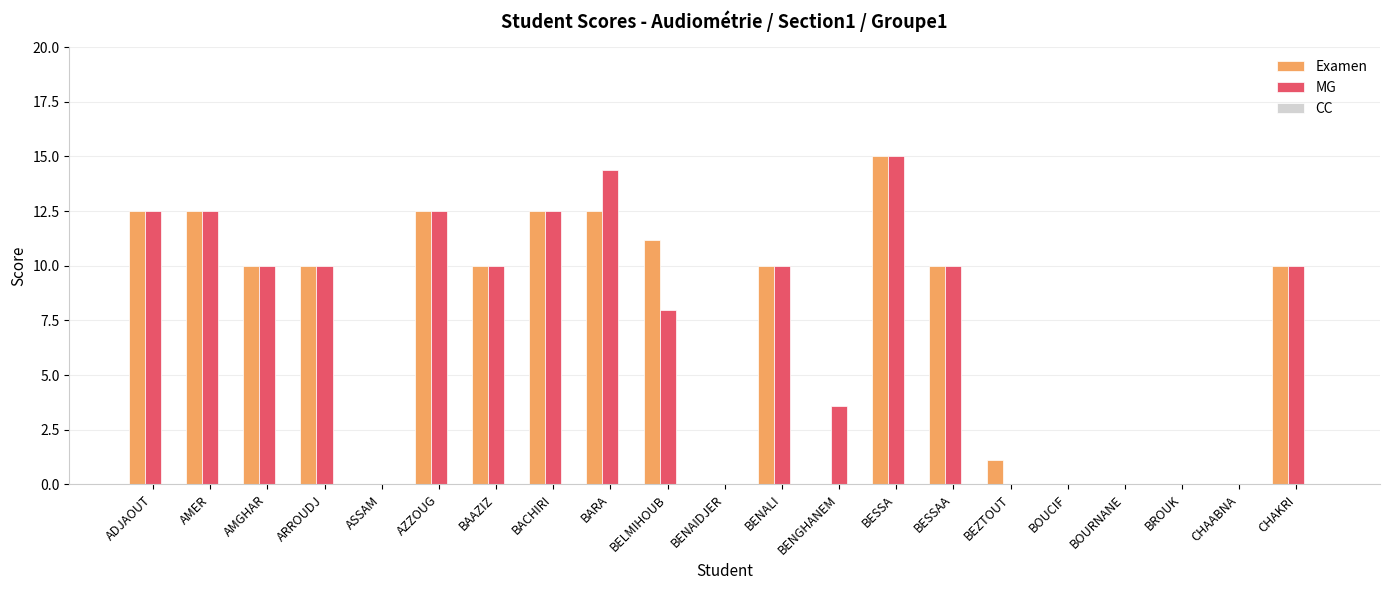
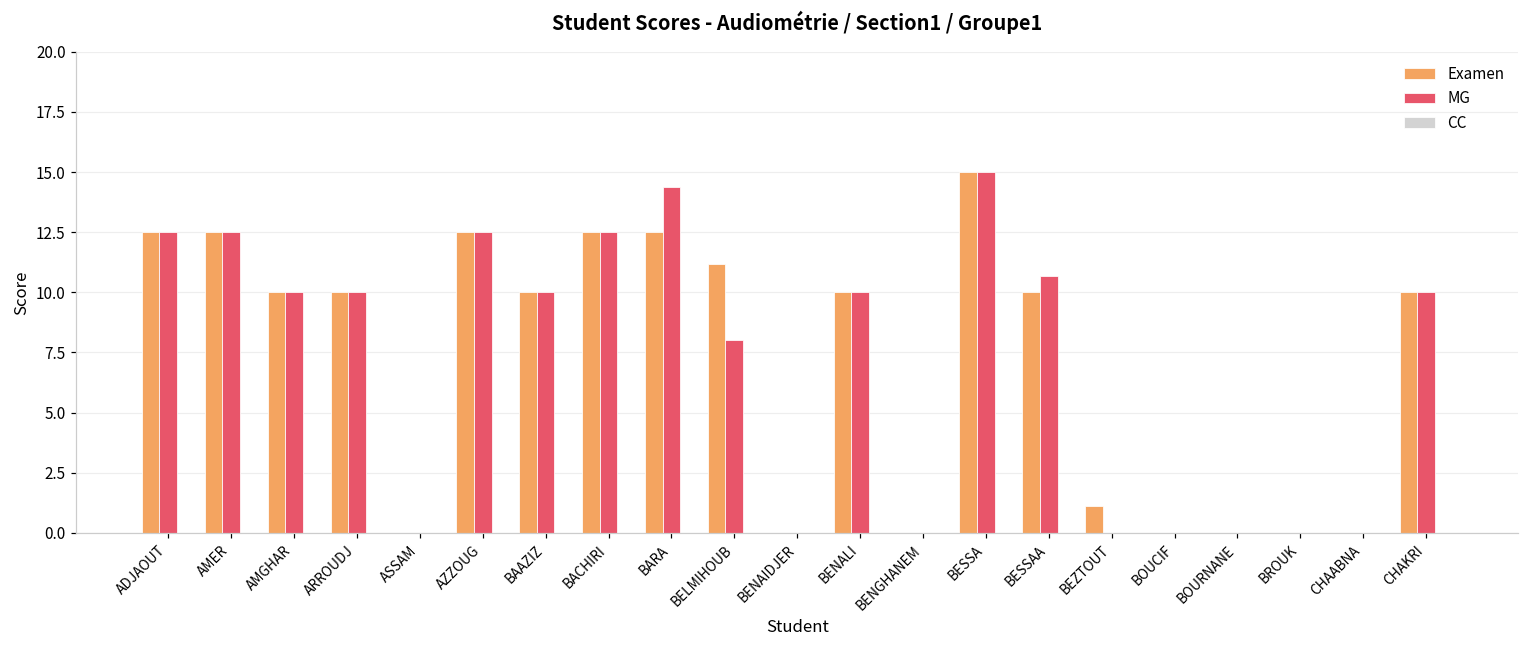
  {
    "Examen": {
      "ADJAOUT": 12.5,
      "AMER": 12.5,
      "AMGHAR": 10.0,
      "ARROUDJ": 10.0,
      "ASSAM": 0.0,
      "AZZOUG": 12.5,
      "BAAZIZ": 10.0,
      "BACHIRI": 12.5,
      "BARA": 12.5,
      "BELMIHOUB": 11.2,
      "BENAIDJER": 0.0,
      "BENALI": 10.0,
      "BENGHANEM": 0.0,
      "BESSA": 15.0,
      "BESSAA": 10.0,
      "BEZTOUT": 1.1,
      "BOUCIF": 0.0,
      "BOURNANE": 0.0,
      "BROUK": 0.0,
      "CHAABNA": 0.0,
      "CHAKRI": 10.0
    },
    "MG": {
      "ADJAOUT": 12.5,
      "AMER": 12.5,
      "AMGHAR": 10.0,
      "ARROUDJ": 10.0,
      "ASSAM": 0.0,
      "AZZOUG": 12.5,
      "BAAZIZ": 10.0,
      "BACHIRI": 12.5,
      "BARA": 14.4,
      "BELMIHOUB": 8.0,
      "BENAIDJER": 0.0,
      "BENALI": 10.0,
-     "BENGHANEM": 3.6,
+     "BENGHANEM": 0.0,
      "BESSA": 15.0,
-     "BESSAA": 10.0,
+     "BESSAA": 10.7,
      "BEZTOUT": 0.0,
      "BOUCIF": 0.0,
      "BOURNANE": 0.0,
      "BROUK": 0.0,
      "CHAABNA": 0.0,
      "CHAKRI": 10.0
    },
    "CC": {
      "ADJAOUT": 0.0,
      "AMER": 0.0,
      "AMGHAR": 0.0,
      "ARROUDJ": 0.0,
      "ASSAM": 0.0,
      "AZZOUG": 0.0,
      "BAAZIZ": 0.0,
      "BACHIRI": 0.0,
      "BARA": 0.0,
      "BELMIHOUB": 0.0,
      "BENAIDJER": 0.0,
      "BENALI": 0.0,
      "BENGHANEM": 0.0,
      "BESSA": 0.0,
      "BESSAA": 0.0,
      "BEZTOUT": 0.0,
      "BOUCIF": 0.0,
      "BOURNANE": 0.0,
      "BROUK": 0.0,
      "CHAABNA": 0.0,
      "CHAKRI": 0.0
    }
  }
